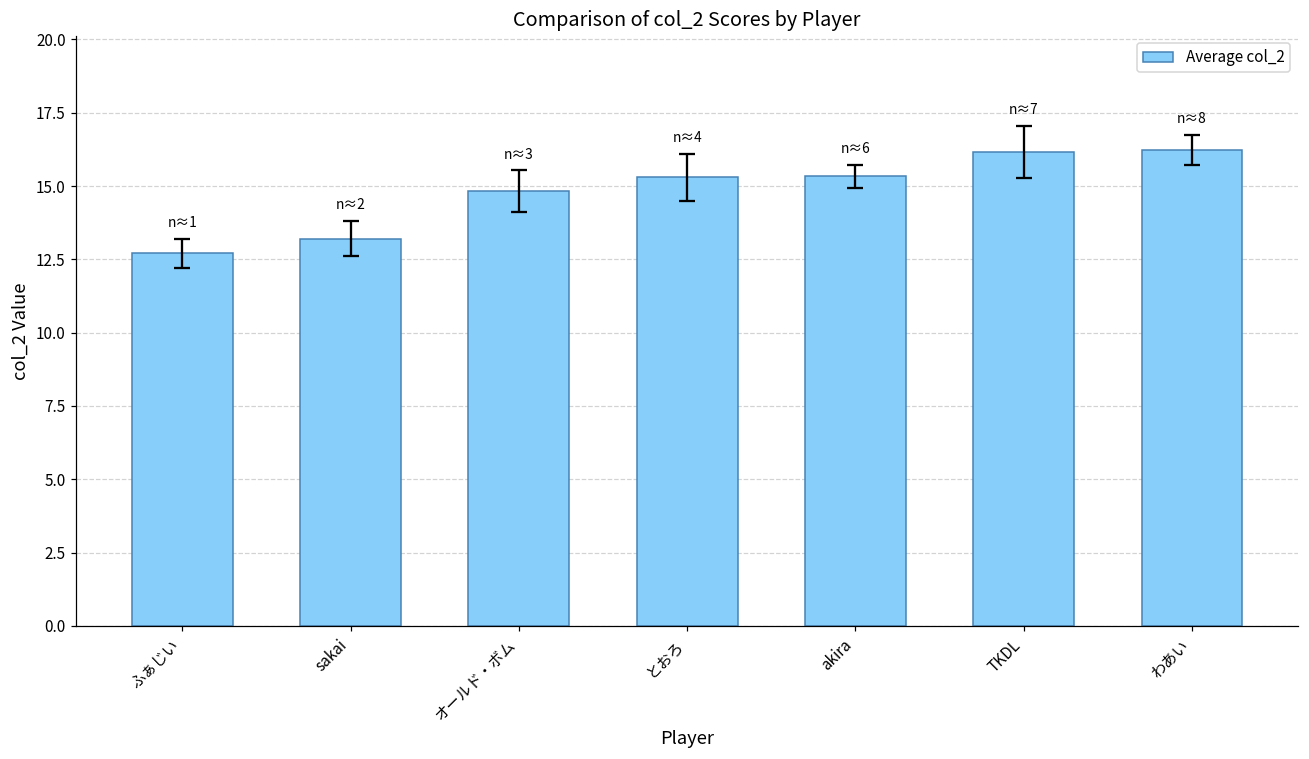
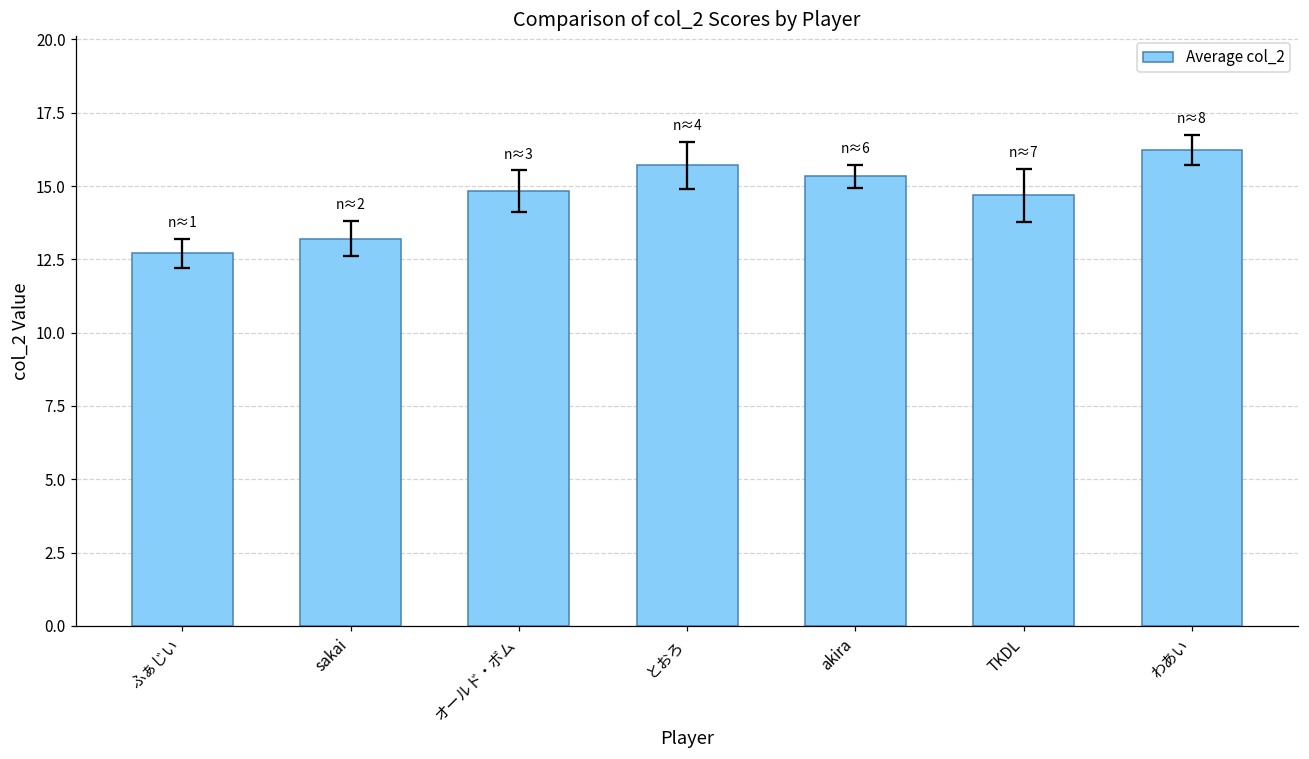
  {
    "Average col_2": {
      "ふぁじい": 12.7,
      "sakai": 13.2,
      "オールド・ボム": 14.8,
-     "とおろ": 15.3,
+     "とおろ": 15.7,
      "akira": 15.3,
-     "TKDL": 16.2,
+     "TKDL": 14.7,
      "わあい": 16.2
    }
  }
